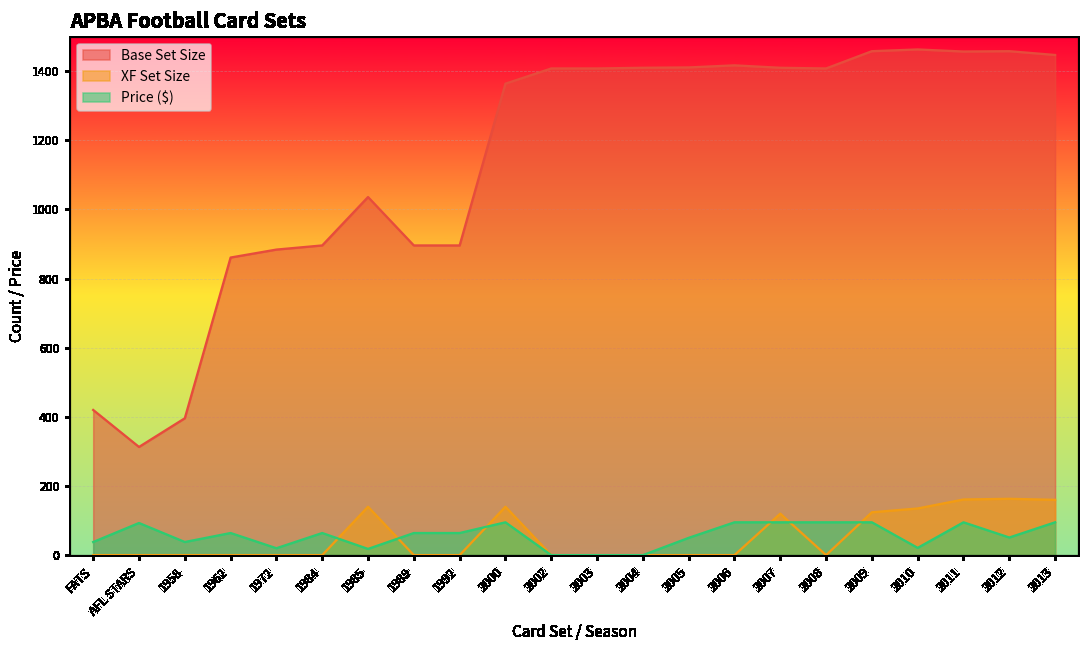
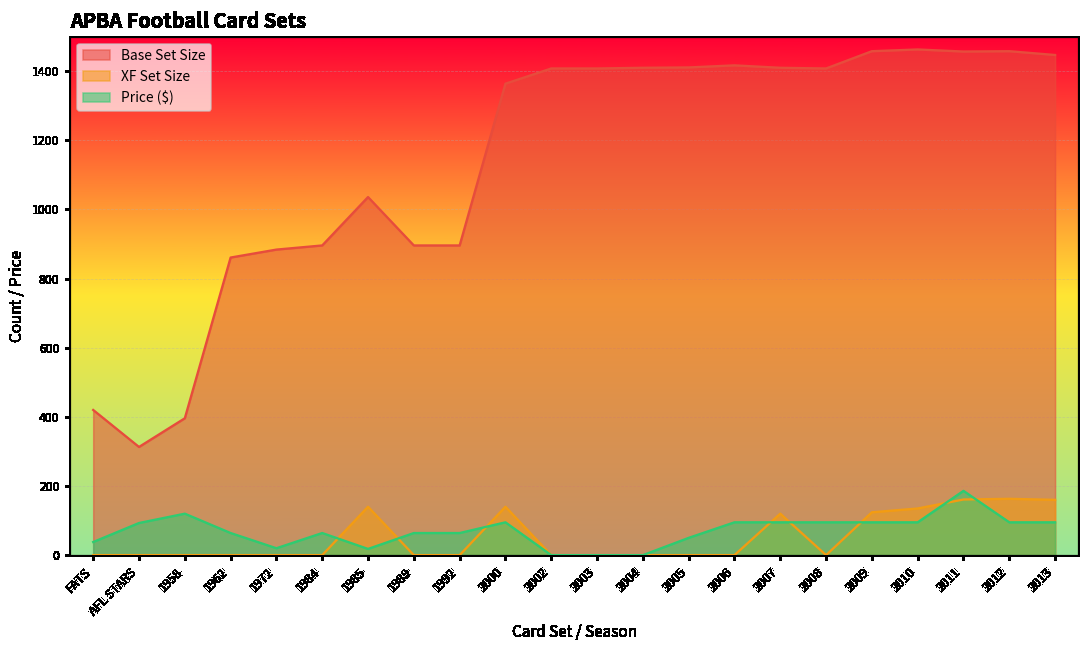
  {
    "Base Set Size": {
      "FATS": 420,
      "AFL STARS": 310,
      "1958": 400,
      "1962": 860,
      "1972": 880,
      "1984": 900,
      "1985": 1040,
      "1989": 900,
      "1992": 900,
      "2000": 1360,
      "2002": 1410,
      "2003": 1410,
      "2004": 1410,
      "2005": 1410,
      "2006": 1420,
      "2007": 1410,
      "2008": 1410,
      "2009": 1460,
      "2010": 1460,
      "2011": 1460,
      "2012": 1460,
      "2013": 1450
    },
    "XF Set Size": {
      "FATS": 0,
      "AFL STARS": 0,
      "1958": 0,
      "1962": 0,
      "1972": 0,
      "1984": 0,
      "1985": 140,
      "1989": 0,
      "1992": 0,
      "2000": 140,
      "2005": 0,
      "2006": 0,
      "2007": 120,
      "2008": 0,
      "2009": 120,
      "2010": 140,
      "2011": 160,
      "2012": 160,
      "2013": 160
    },
    "Price ($)": {
      "FATS": 40,
      "AFL STARS": 90,
-     "1958": 40,
+     "1958": 120,
      "1962": 60,
      "1972": 20,
      "1984": 60,
      "1985": 20,
      "1989": 60,
      "1992": 60,
      "2000": 100,
      "2005": 50,
      "2006": 100,
      "2007": 100,
      "2008": 100,
      "2009": 100,
-     "2010": 20,
-     "2011": 100,
-     "2012": 50,
+     "2010": 100,
+     "2011": 190,
+     "2012": 100,
      "2013": 100
    }
  }
